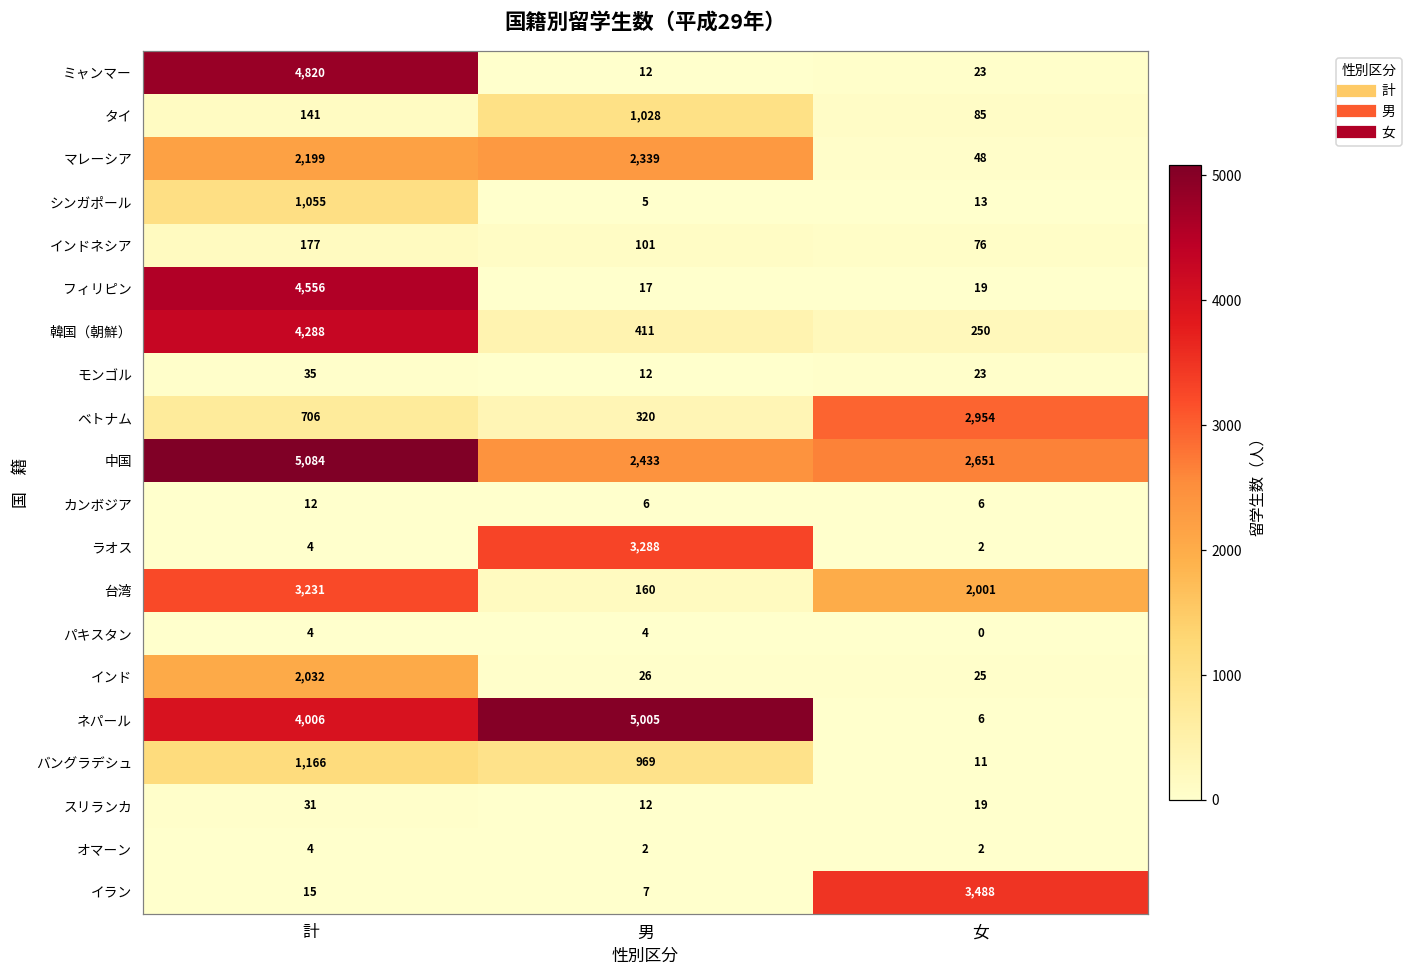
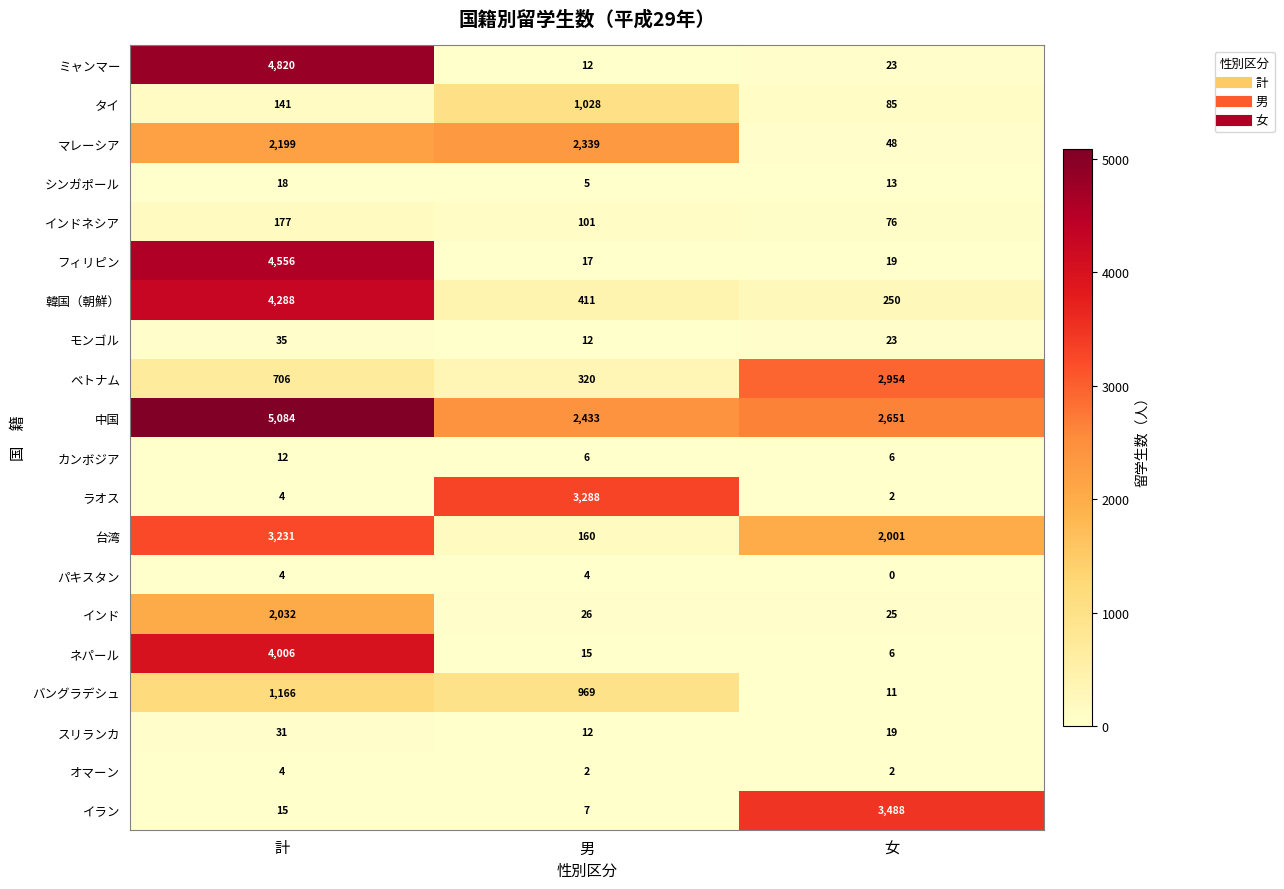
  {
    "ミャンマー": {
      "計": "4,820",
      "男": "12",
      "女": "23"
    },
    "タイ": {
      "計": "141",
      "男": "1,028",
      "女": "85"
    },
    "マレーシア": {
      "計": "2,199",
      "男": "2,339",
      "女": "48"
    },
    "シンガポール": {
-     "計": "1,055",
+     "計": "18",
      "男": "5",
      "女": "13"
    },
    "インドネシア": {
      "計": "177",
      "男": "101",
      "女": "76"
    },
    "フィリピン": {
      "計": "4,556",
      "男": "17",
      "女": "19"
    },
    "韓国（朝鮮）": {
      "計": "4,288",
      "男": "411",
      "女": "250"
    },
    "モンゴル": {
      "計": "35",
      "男": "12",
      "女": "23"
    },
    "ベトナム": {
      "計": "706",
      "男": "320",
      "女": "2,954"
    },
    "中国": {
      "計": "5,084",
      "男": "2,433",
      "女": "2,651"
    },
    "カンボジア": {
      "計": "12",
      "男": "6",
      "女": "6"
    },
    "ラオス": {
      "計": "4",
      "男": "3,288",
      "女": "2"
    },
    "台湾": {
      "計": "3,231",
      "男": "160",
      "女": "2,001"
    },
    "パキスタン": {
      "計": "4",
      "男": "4",
      "女": "0"
    },
    "インド": {
      "計": "2,032",
      "男": "26",
      "女": "25"
    },
    "ネパール": {
      "計": "4,006",
-     "男": "5,005",
+     "男": "15",
      "女": "6"
    },
    "バングラデシュ": {
      "計": "1,166",
      "男": "969",
      "女": "11"
    },
    "スリランカ": {
      "計": "31",
      "男": "12",
      "女": "19"
    },
    "オマーン": {
      "計": "4",
      "男": "2",
      "女": "2"
    },
    "イラン": {
      "計": "15",
      "男": "7",
      "女": "3,488"
    }
  }
